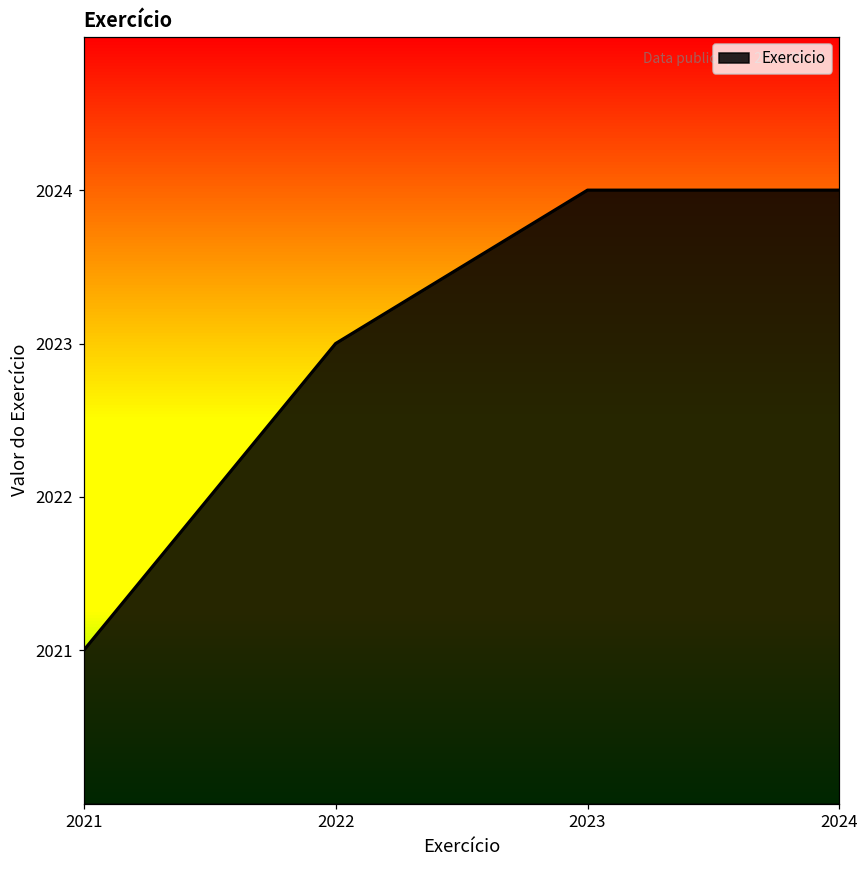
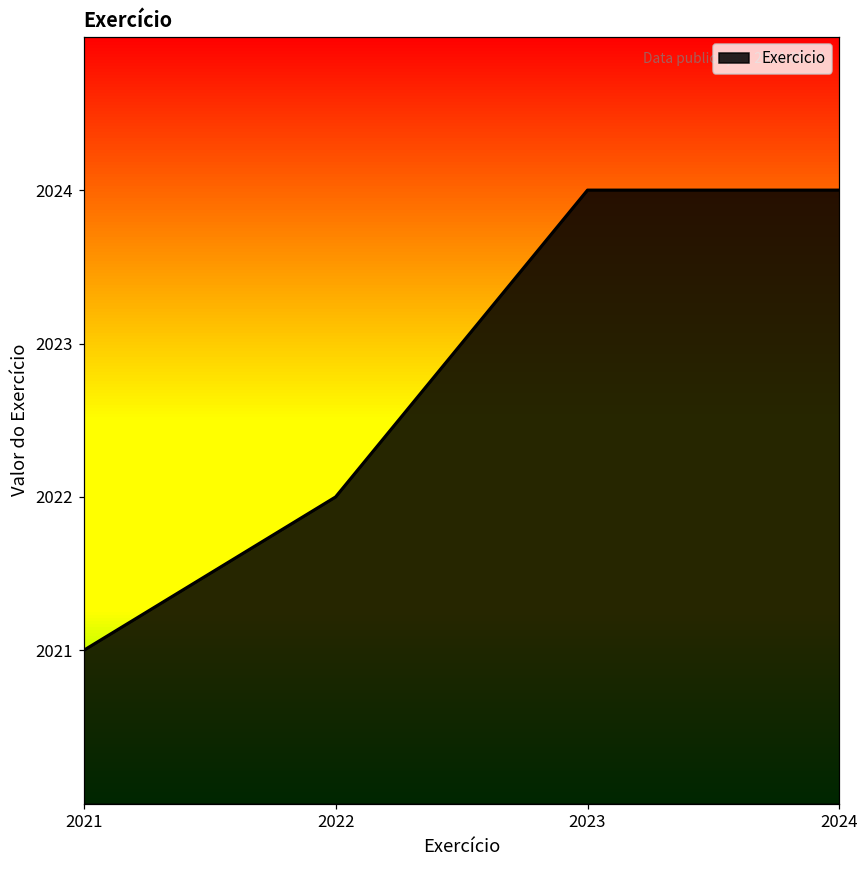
  {
    "2021": 2021,
-   "2022": 2023,
+   "2022": 2022,
    "2023": 2024,
    "2024": 2024
  }
